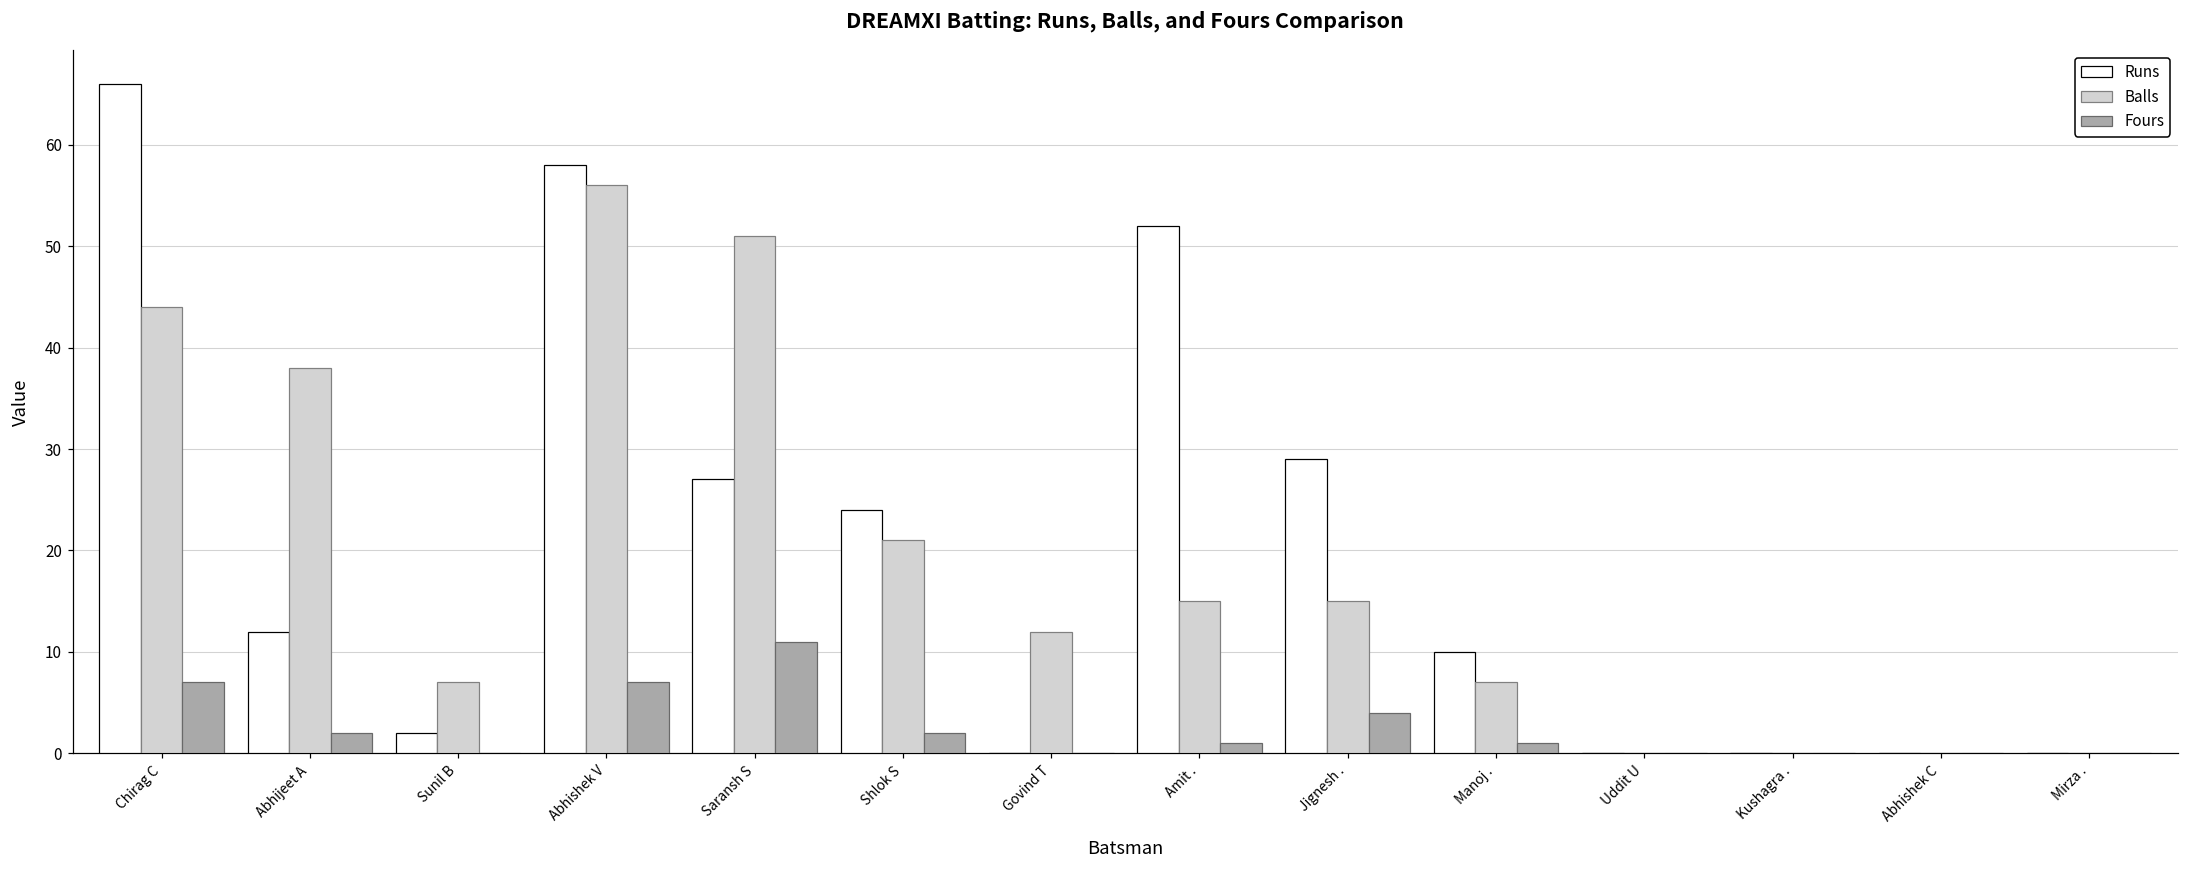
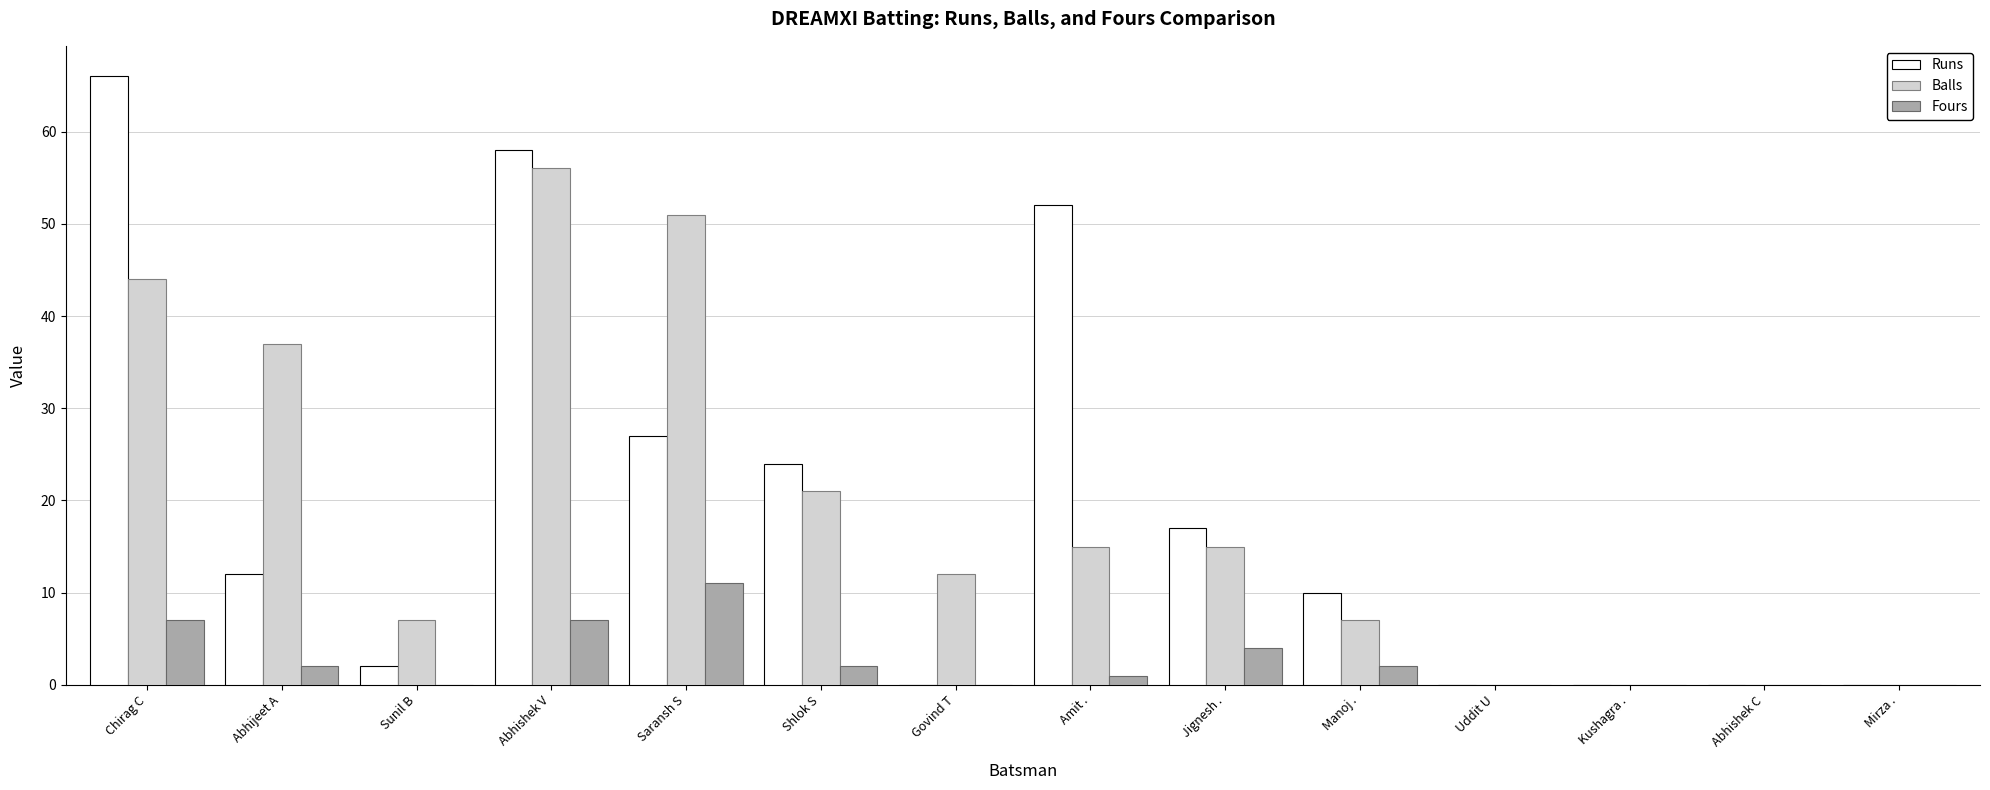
  {
    "Runs": {
      "Chirag C": 66,
      "Abhijeet A": 12,
      "Sunil B": 2,
      "Abhishek V": 58,
      "Saransh S": 27,
      "Shlok S": 24,
      "Govind T": 0,
      "Amit .": 52,
-     "Jignesh .": 29,
+     "Jignesh .": 17,
      "Manoj .": 10,
      "Uddit U": 0,
      "Kushagra .": 0,
      "Abhishek C": 0,
      "Mirza .": 0
    },
    "Balls": {
      "Chirag C": 44,
-     "Abhijeet A": 38,
+     "Abhijeet A": 37,
      "Sunil B": 7,
      "Abhishek V": 56,
      "Saransh S": 51,
      "Shlok S": 21,
      "Govind T": 12,
      "Amit .": 15,
      "Jignesh .": 15,
      "Manoj .": 7,
      "Uddit U": 0,
      "Kushagra .": 0,
      "Abhishek C": 0,
      "Mirza .": 0
    },
    "Fours": {
      "Chirag C": 7,
      "Abhijeet A": 2,
      "Sunil B": 0,
      "Abhishek V": 7,
      "Saransh S": 11,
      "Shlok S": 2,
      "Govind T": 0,
      "Amit .": 1,
      "Jignesh .": 4,
-     "Manoj .": 1,
+     "Manoj .": 2,
      "Uddit U": 0,
      "Kushagra .": 0,
      "Abhishek C": 0,
      "Mirza .": 0
    }
  }
